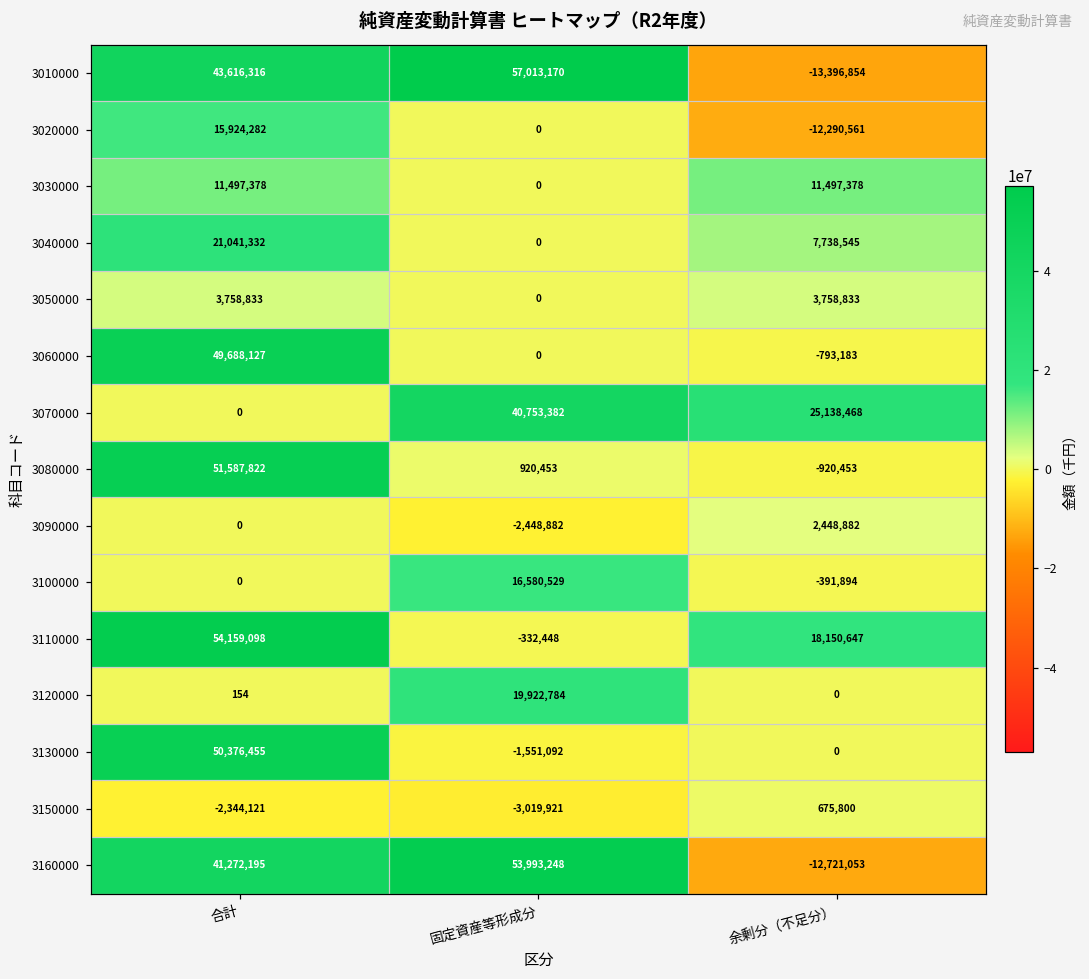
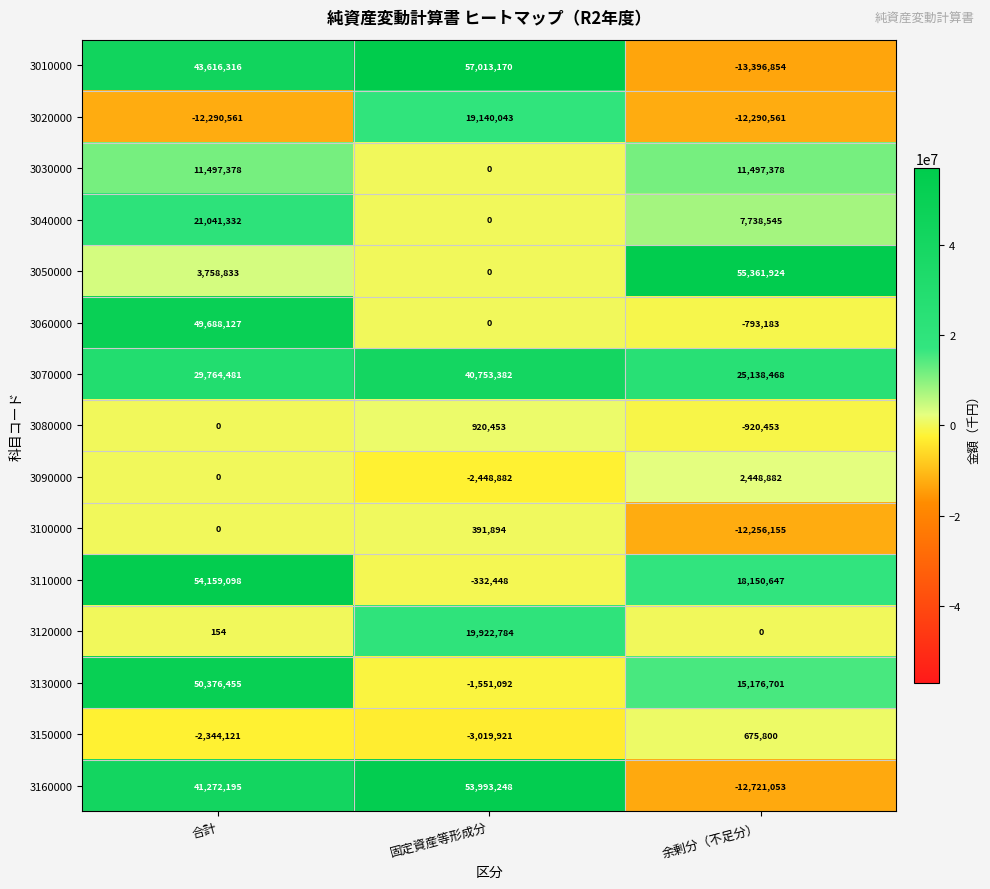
  {
    "3010000": {
      "合計": "43,616,316",
      "固定資産等形成分": "57,013,170",
      "余剰分（不足分）": "-13,396,854"
    },
    "3020000": {
-     "合計": "15,924,282",
-     "固定資産等形成分": "0",
+     "合計": "-12,290,561",
+     "固定資産等形成分": "19,140,043",
      "余剰分（不足分）": "-12,290,561"
    },
    "3030000": {
      "合計": "11,497,378",
      "固定資産等形成分": "0",
      "余剰分（不足分）": "11,497,378"
    },
    "3040000": {
      "合計": "21,041,332",
      "固定資産等形成分": "0",
      "余剰分（不足分）": "7,738,545"
    },
    "3050000": {
      "合計": "3,758,833",
      "固定資産等形成分": "0",
-     "余剰分（不足分）": "3,758,833"
+     "余剰分（不足分）": "55,361,924"
    },
    "3060000": {
      "合計": "49,688,127",
      "固定資産等形成分": "0",
      "余剰分（不足分）": "-793,183"
    },
    "3070000": {
-     "合計": "0",
+     "合計": "29,764,481",
      "固定資産等形成分": "40,753,382",
      "余剰分（不足分）": "25,138,468"
    },
    "3080000": {
-     "合計": "51,587,822",
+     "合計": "0",
      "固定資産等形成分": "920,453",
      "余剰分（不足分）": "-920,453"
    },
    "3090000": {
      "合計": "0",
      "固定資産等形成分": "-2,448,882",
      "余剰分（不足分）": "2,448,882"
    },
    "3100000": {
      "合計": "0",
-     "固定資産等形成分": "16,580,529",
-     "余剰分（不足分）": "-391,894"
+     "固定資産等形成分": "391,894",
+     "余剰分（不足分）": "-12,256,155"
    },
    "3110000": {
      "合計": "54,159,098",
      "固定資産等形成分": "-332,448",
      "余剰分（不足分）": "18,150,647"
    },
    "3120000": {
      "合計": "154",
      "固定資産等形成分": "19,922,784",
      "余剰分（不足分）": "0"
    },
    "3130000": {
      "合計": "50,376,455",
      "固定資産等形成分": "-1,551,092",
-     "余剰分（不足分）": "0"
+     "余剰分（不足分）": "15,176,701"
    },
    "3150000": {
      "合計": "-2,344,121",
      "固定資産等形成分": "-3,019,921",
      "余剰分（不足分）": "675,800"
    },
    "3160000": {
      "合計": "41,272,195",
      "固定資産等形成分": "53,993,248",
      "余剰分（不足分）": "-12,721,053"
    }
  }
